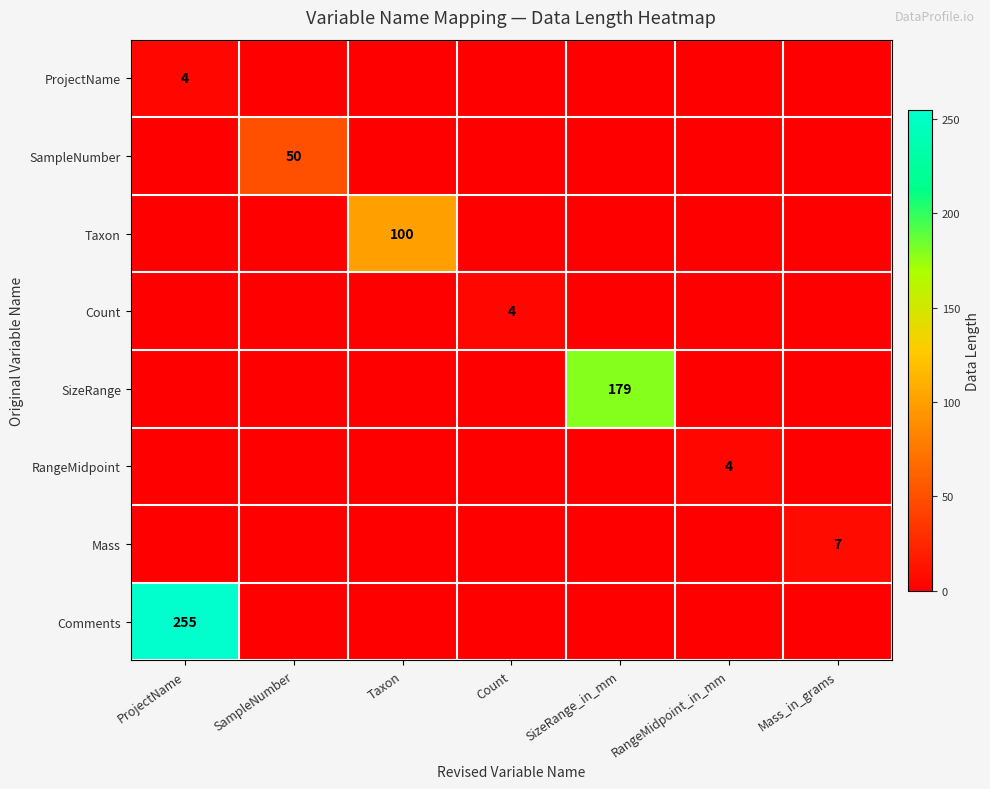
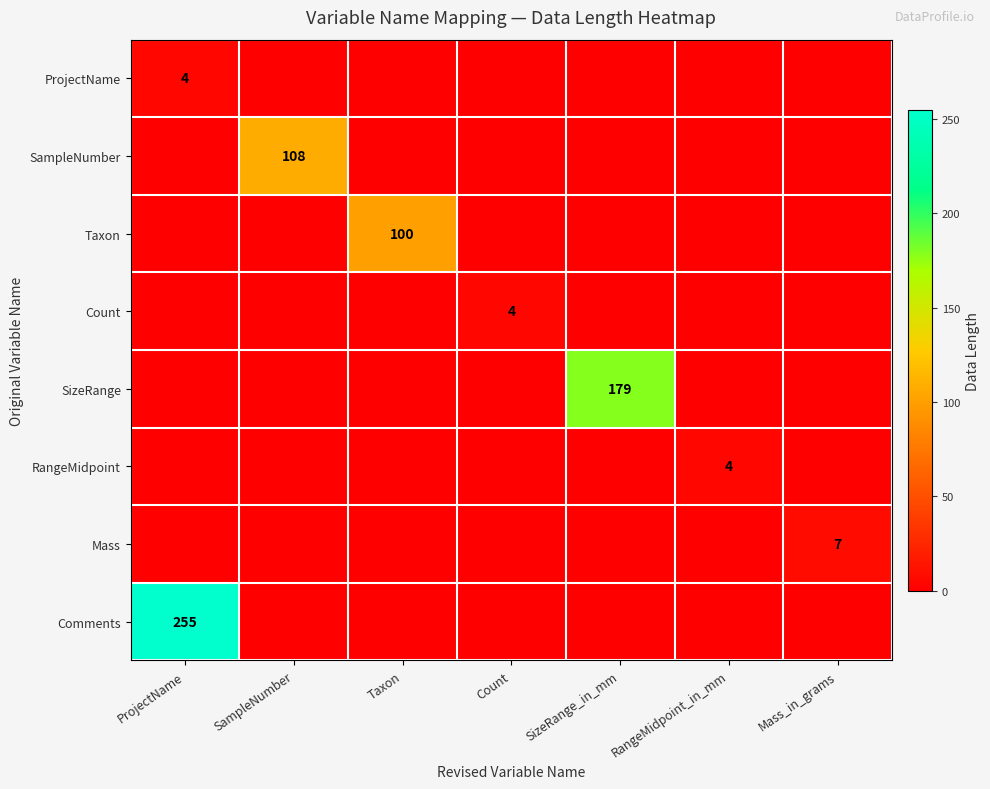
  {
    "ProjectName": {
      "ProjectName": 4
    },
    "SampleNumber": {
-     "SampleNumber": 50
+     "SampleNumber": 108
    },
    "Taxon": {
      "Taxon": 100
    },
    "Count": {
      "Count": 4
    },
    "SizeRange": {
      "SizeRange_in_mm": 179
    },
    "RangeMidpoint": {
      "RangeMidpoint_in_mm": 4
    },
    "Mass": {
      "Mass_in_grams": 7
    },
    "Comments": {
      "ProjectName": 255
    }
  }
